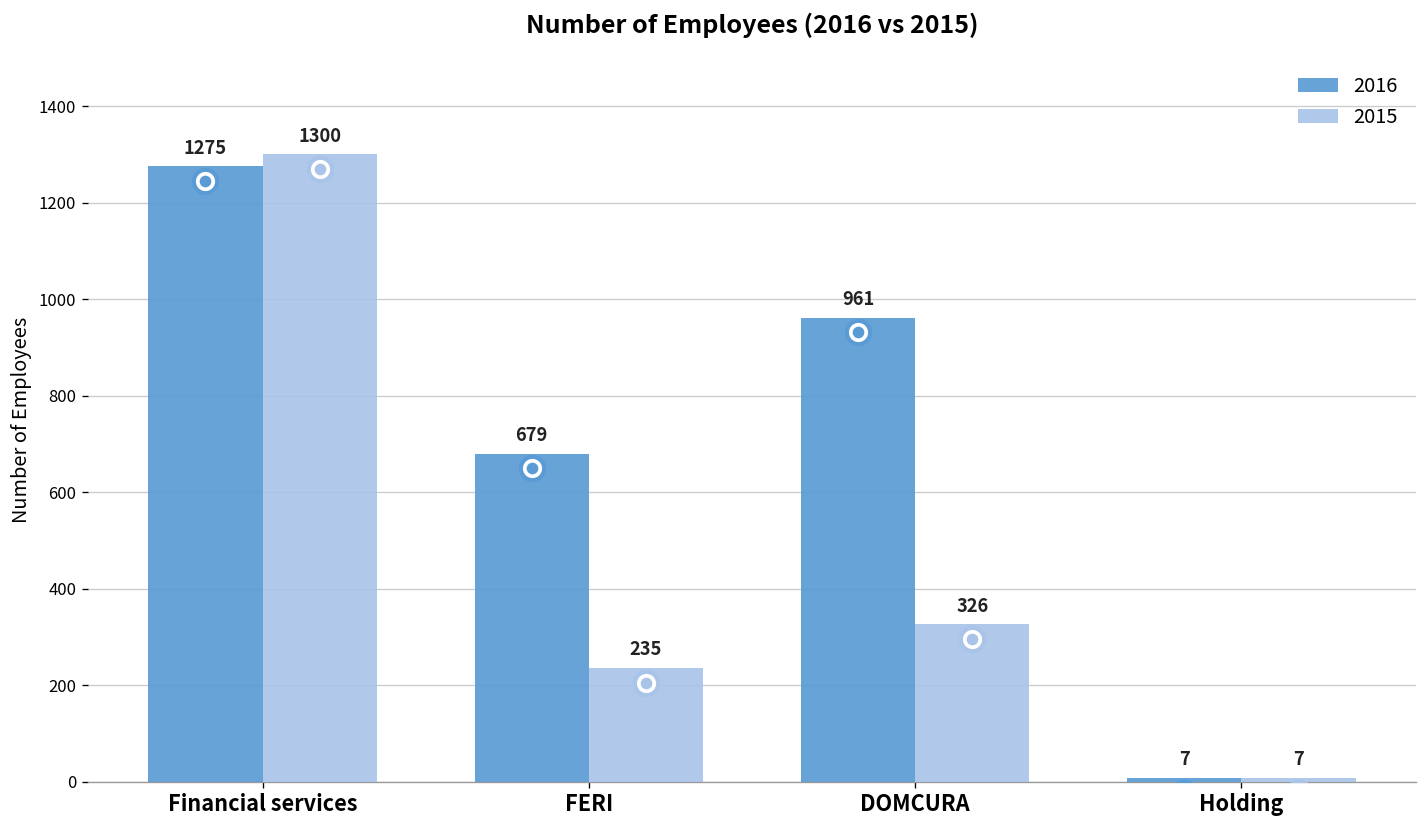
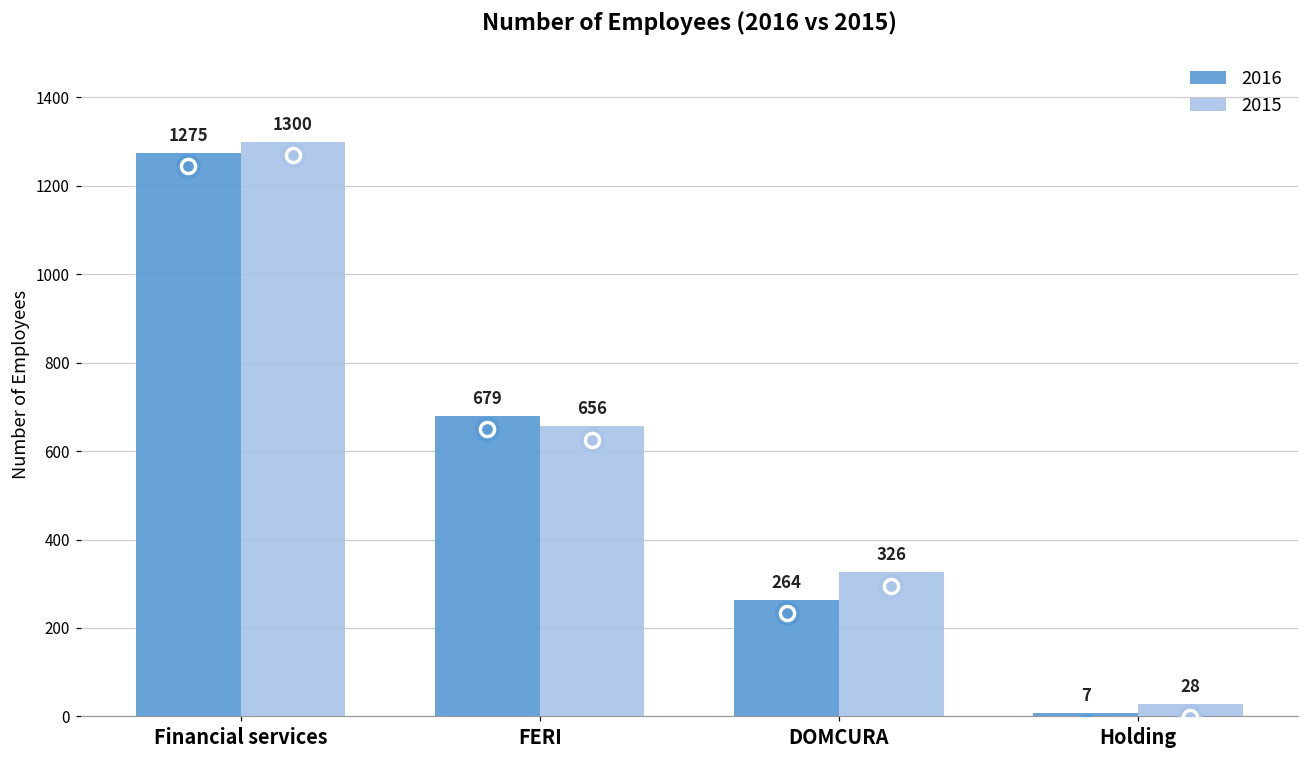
  {
    "2016": {
      "Financial services": 1275,
      "FERI": 679,
-     "DOMCURA": 961,
+     "DOMCURA": 264,
      "Holding": 7
    },
    "2015": {
      "Financial services": 1300,
-     "FERI": 235,
+     "FERI": 656,
      "DOMCURA": 326,
-     "Holding": 7
+     "Holding": 28
    }
  }
